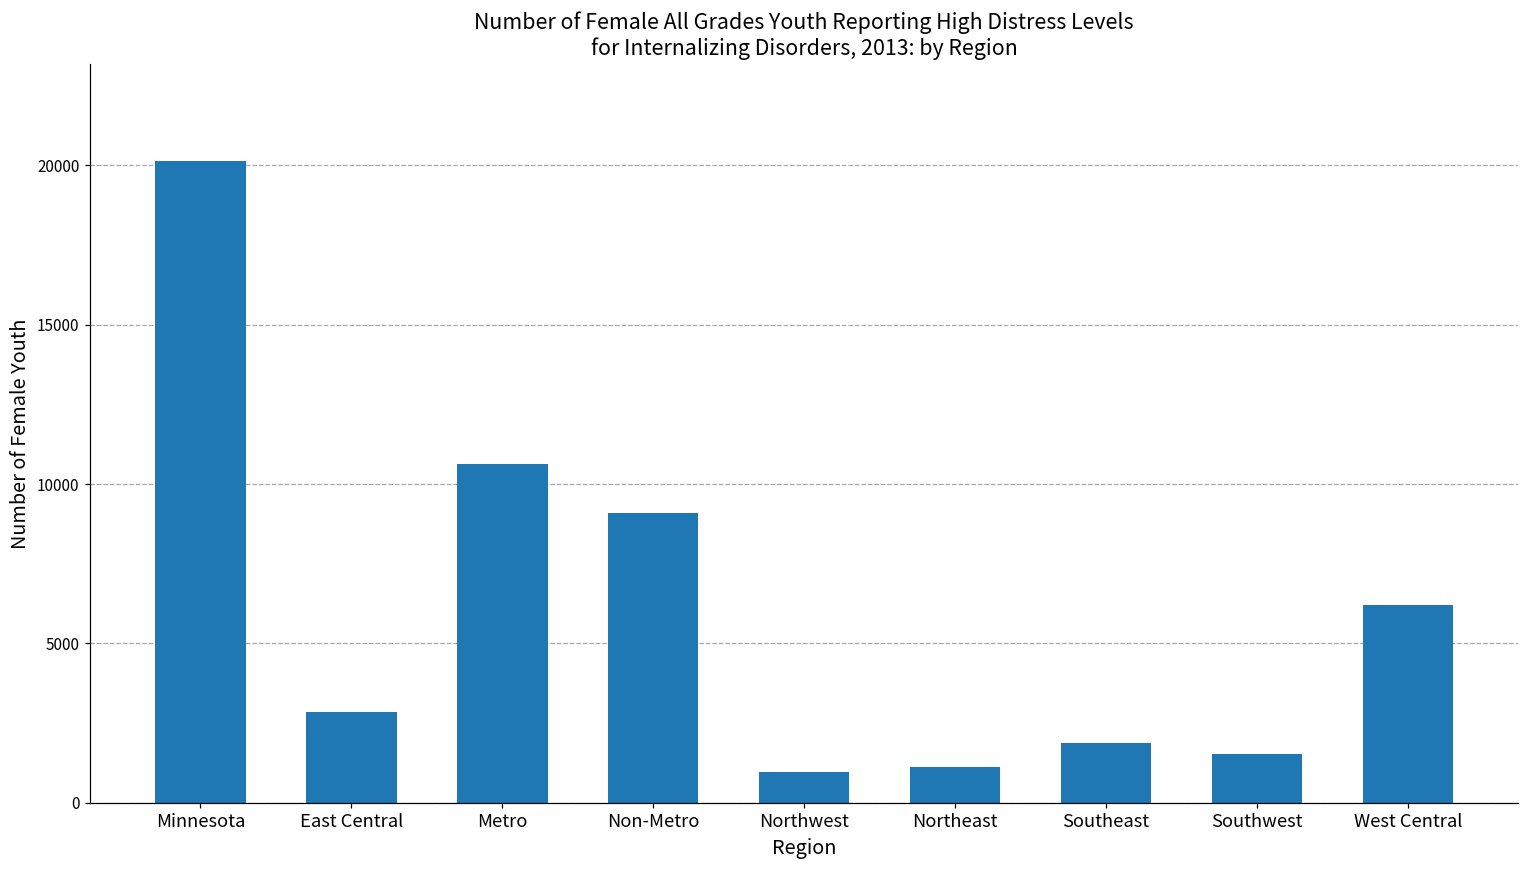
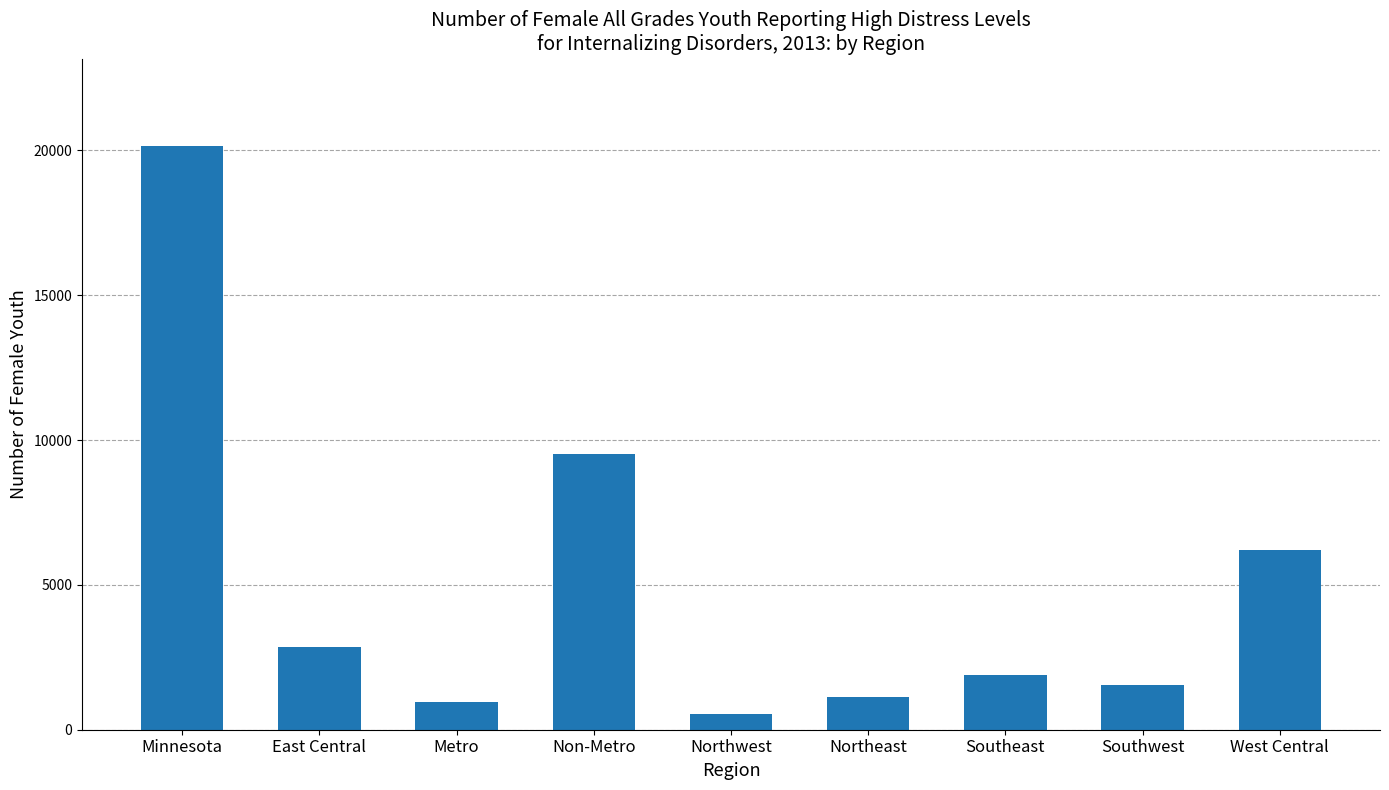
  {
    "Minnesota": 20100,
    "East Central": 2800,
-   "Metro": 10600,
-   "Non-Metro": 9100,
-   "Northwest": 1000,
+   "Metro": 900,
+   "Non-Metro": 9500,
+   "Northwest": 500,
    "Northeast": 1100,
    "Southeast": 1900,
    "Southwest": 1500,
    "West Central": 6200
  }
